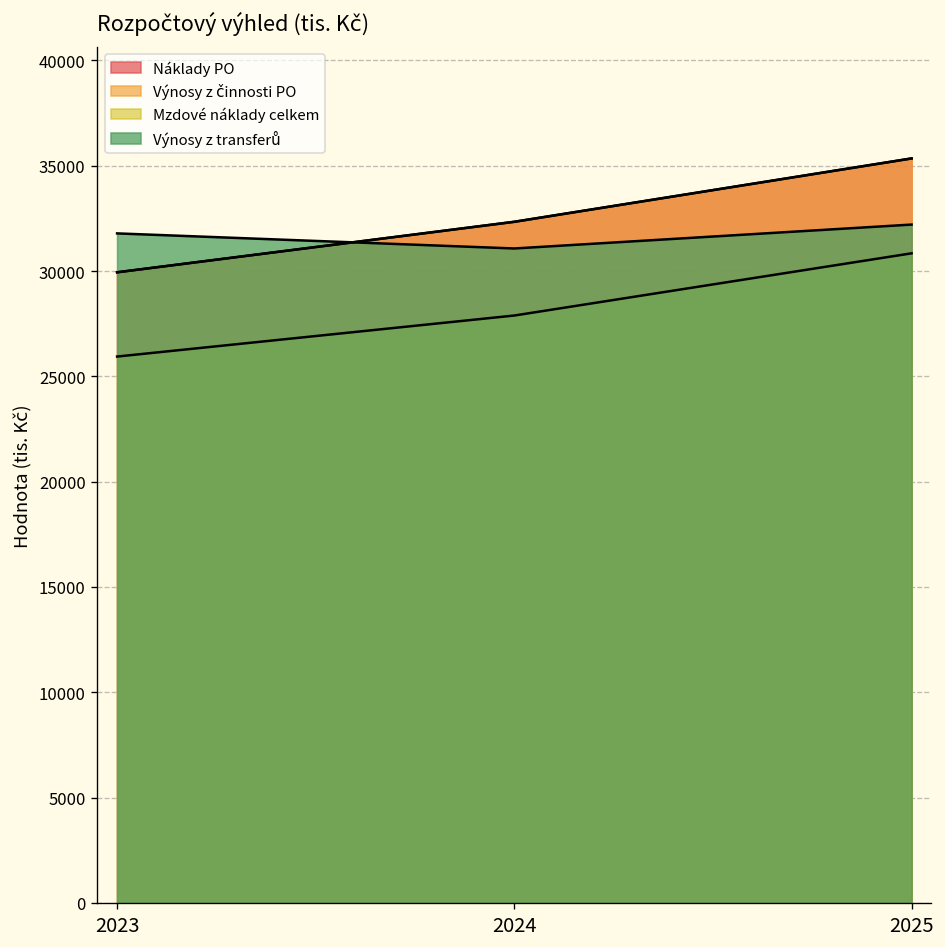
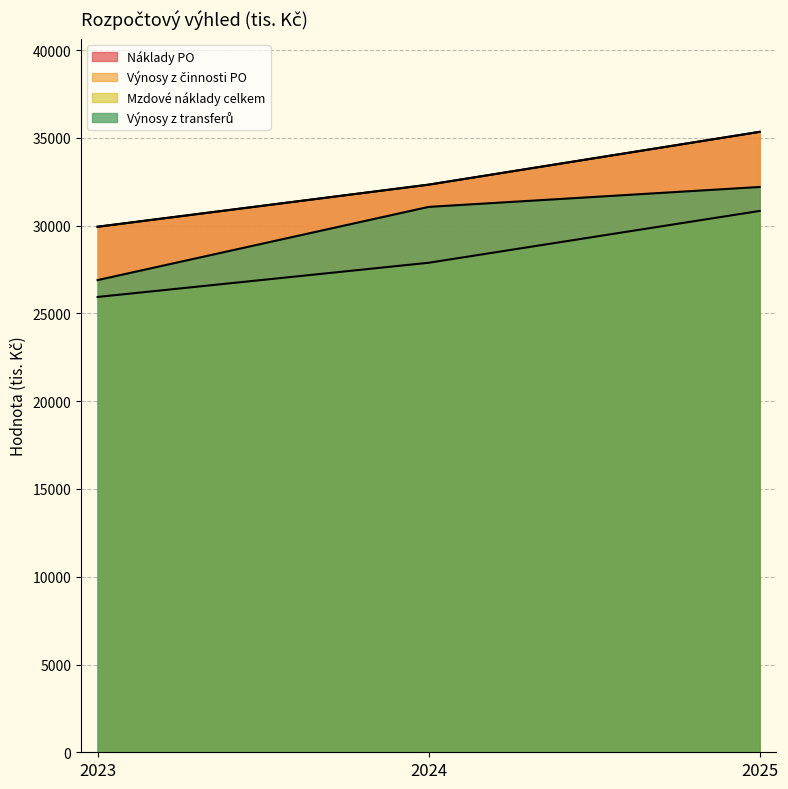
  {
    "Výnosy z transferů": {
-     "2023": 31800,
+     "2023": 26900,
      "2024": 31100,
      "2025": 32200
    }
  }
